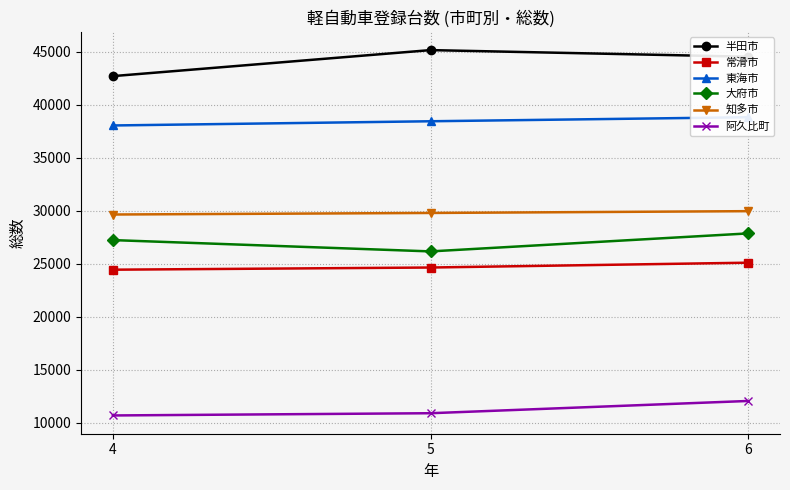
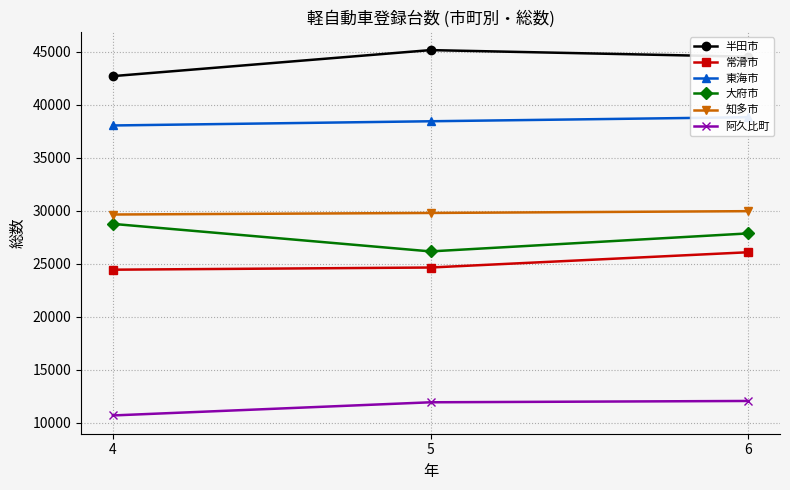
  {
    "半田市": {
      "4": 42700,
      "5": 45100
    },
    "常滑市": {
      "4": 24400,
      "5": 24600,
-     "6": 25100
+     "6": 26100
    },
    "東海市": {
      "4": 38000,
      "5": 38400
    },
    "大府市": {
-     "4": 27200,
+     "4": 28800,
      "5": 26200,
      "6": 27900
    },
    "知多市": {
      "4": 29600,
      "5": 29800,
      "6": 30000
    },
    "阿久比町": {
      "4": 10700,
-     "5": 10900,
+     "5": 11900,
      "6": 12100
    }
  }
